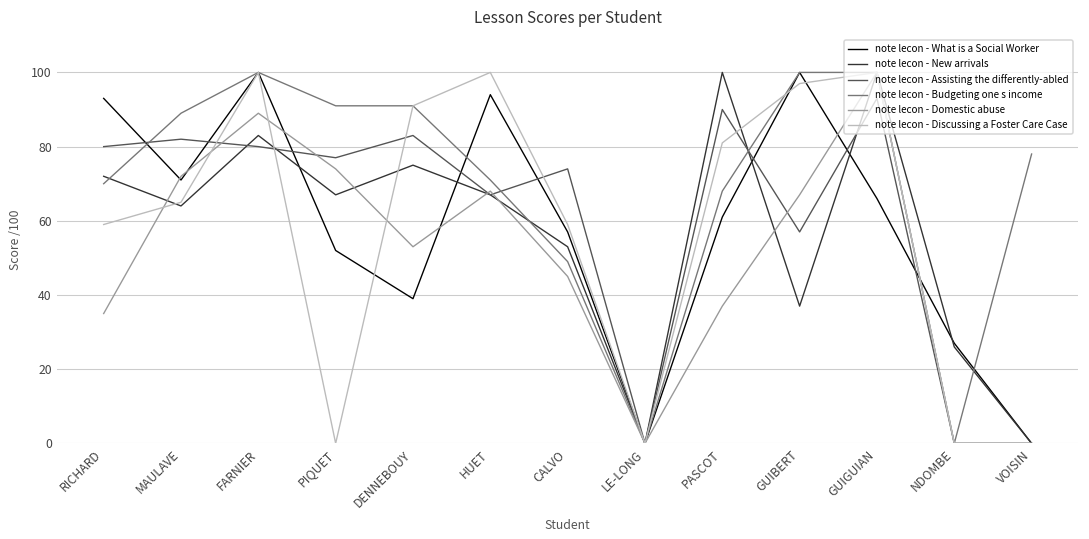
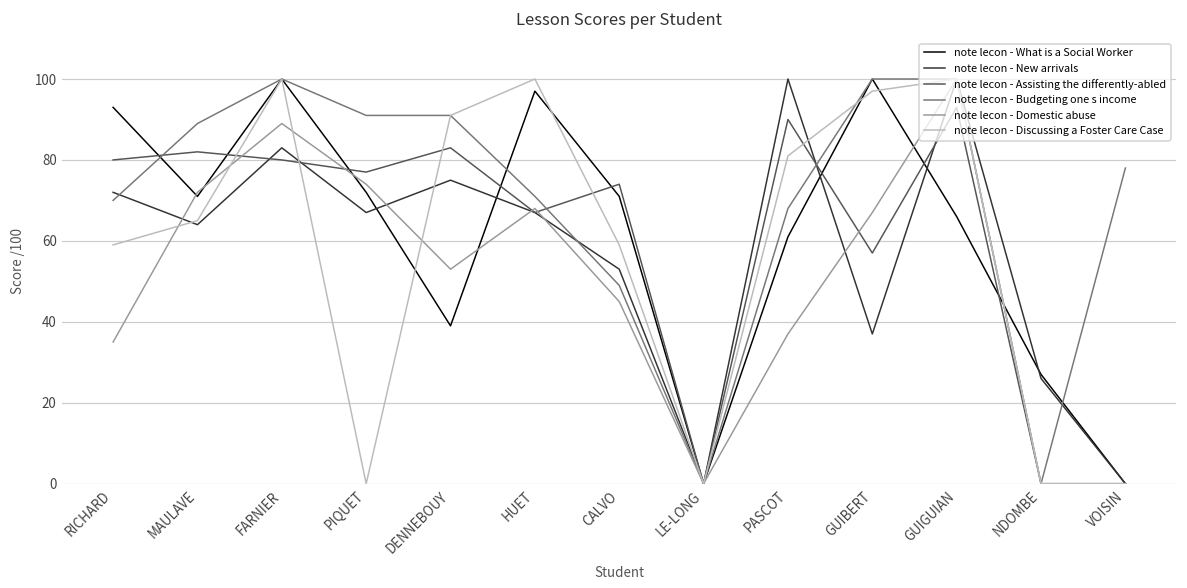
  {
    "note lecon - What is a Social Worker": {
      "RICHARD": 93,
      "MAULAVE": 71,
-     "PIQUET": 52,
+     "PIQUET": 72,
      "DENNEBOUY": 39,
-     "HUET": 94,
-     "CALVO": 57,
+     "HUET": 97,
+     "CALVO": 71,
      "PASCOT": 61,
      "GUIGUIAN": 66,
      "NDOMBE": 27
    }
  }
